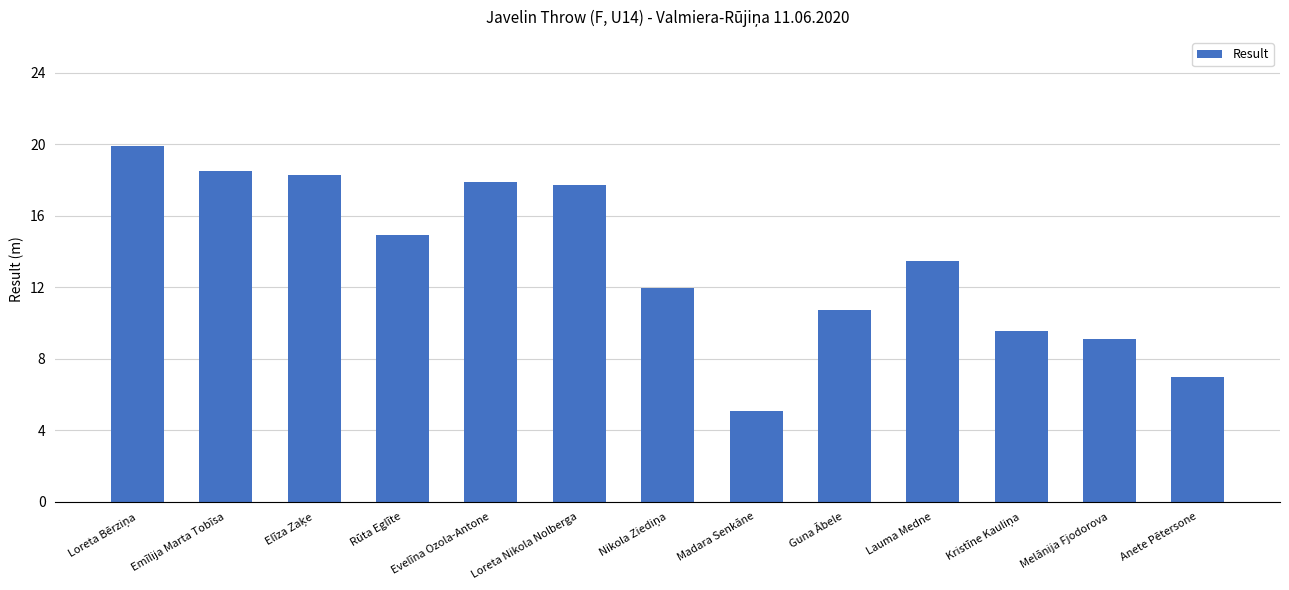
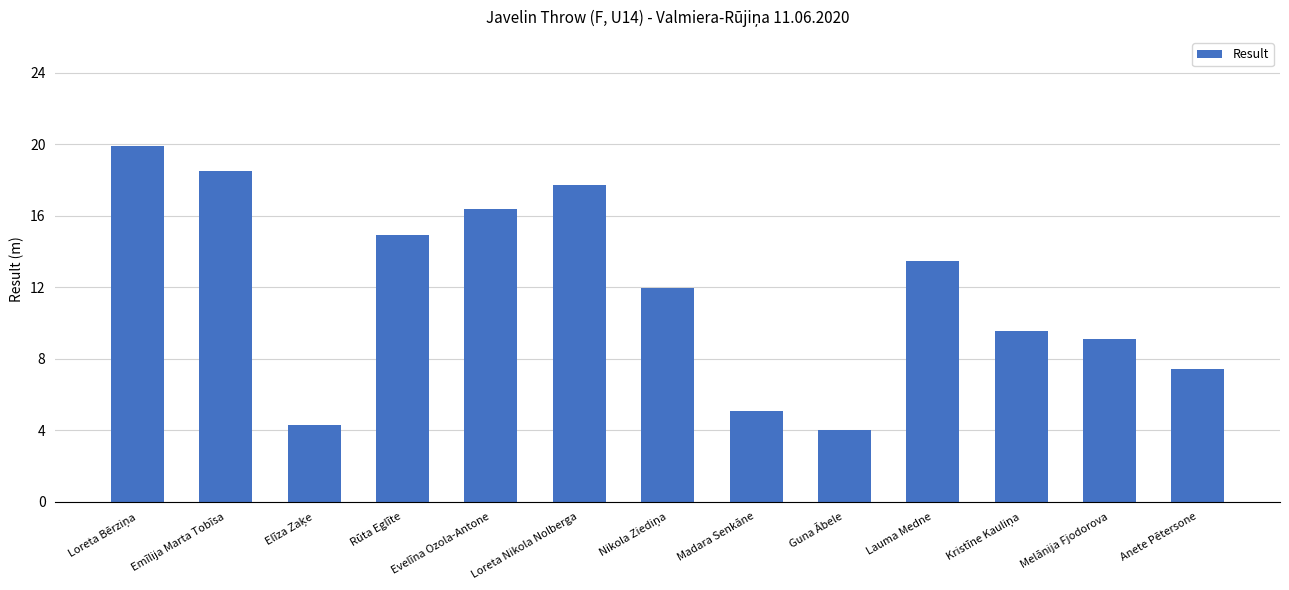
  {
    "Loreta Bērziņa": 19.9,
    "Emīlija Marta Tobīsa": 18.5,
-   "Elīza Zaķe": 18.3,
+   "Elīza Zaķe": 4.3,
    "Rūta Eglīte": 14.9,
-   "Evelīna Ozola-Antone": 17.9,
+   "Evelīna Ozola-Antone": 16.4,
    "Loreta Nikola Nolberga": 17.8,
    "Nikola Ziediņa": 12.0,
    "Madara Senkāne": 5.1,
-   "Guna Ābele": 10.7,
+   "Guna Ābele": 4.0,
    "Lauma Medne": 13.5,
    "Kristīne Kauliņa": 9.6,
    "Melānija Fjodorova": 9.1,
-   "Anete Pētersone": 7.0
+   "Anete Pētersone": 7.4
  }
